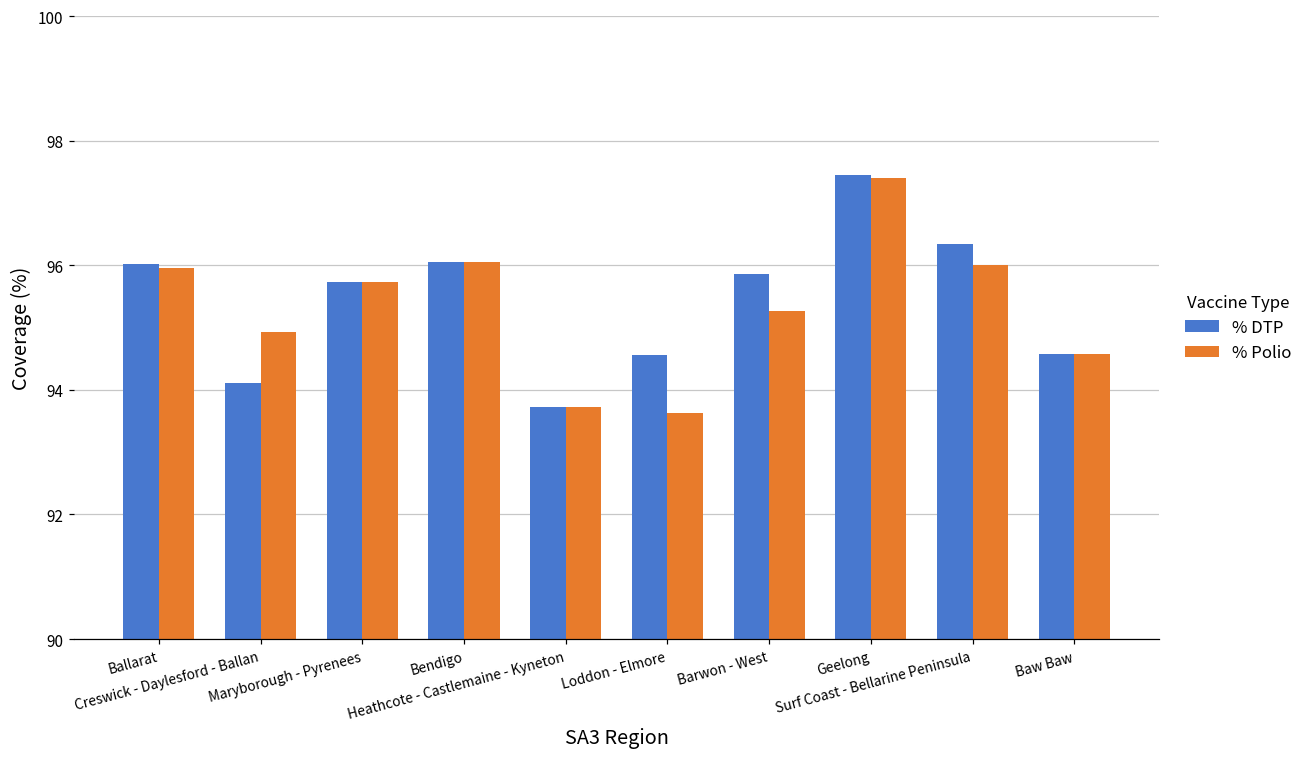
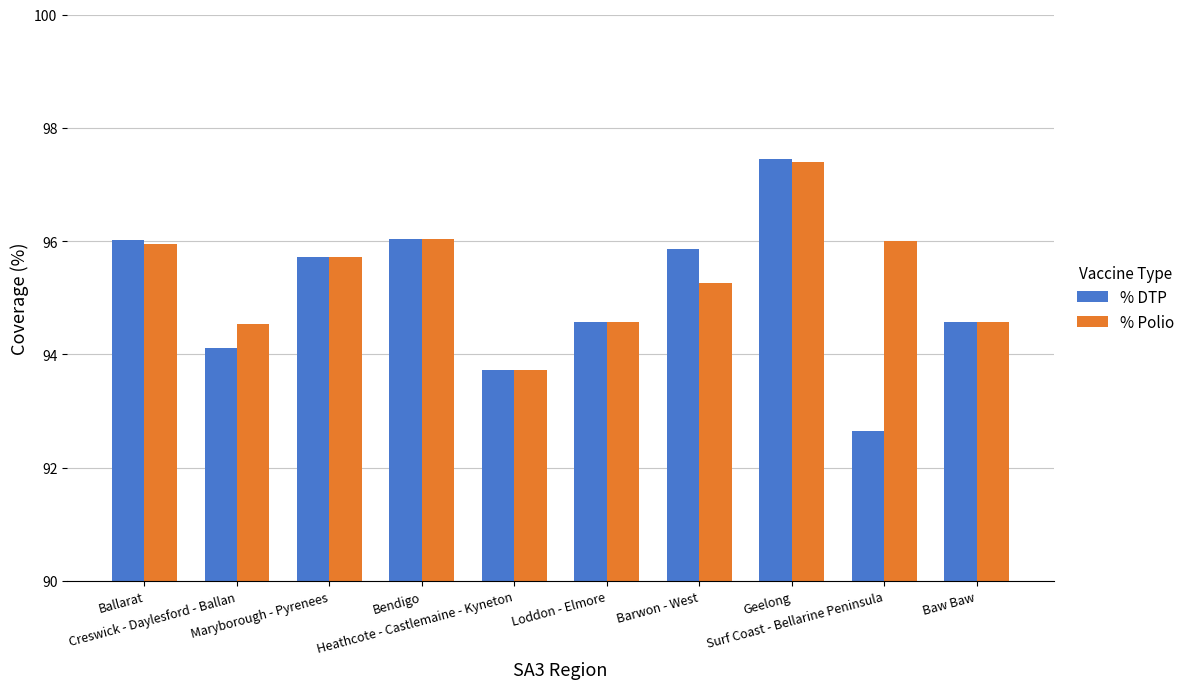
  {
    "% DTP": {
      "Ballarat": 96.0,
      "Creswick - Daylesford - Ballan": 94.1,
      "Maryborough - Pyrenees": 95.7,
      "Bendigo": 96.0,
      "Heathcote - Castlemaine - Kyneton": 93.7,
      "Loddon - Elmore": 94.6,
      "Barwon - West": 95.9,
      "Geelong": 97.4,
-     "Surf Coast - Bellarine Peninsula": 96.3,
+     "Surf Coast - Bellarine Peninsula": 92.6,
      "Baw Baw": 94.6
    },
    "% Polio": {
      "Ballarat": 96.0,
-     "Creswick - Daylesford - Ballan": 94.9,
+     "Creswick - Daylesford - Ballan": 94.5,
      "Maryborough - Pyrenees": 95.7,
      "Bendigo": 96.0,
      "Heathcote - Castlemaine - Kyneton": 93.7,
-     "Loddon - Elmore": 93.6,
+     "Loddon - Elmore": 94.6,
      "Barwon - West": 95.3,
      "Geelong": 97.4,
      "Surf Coast - Bellarine Peninsula": 96.0,
      "Baw Baw": 94.6
    }
  }
